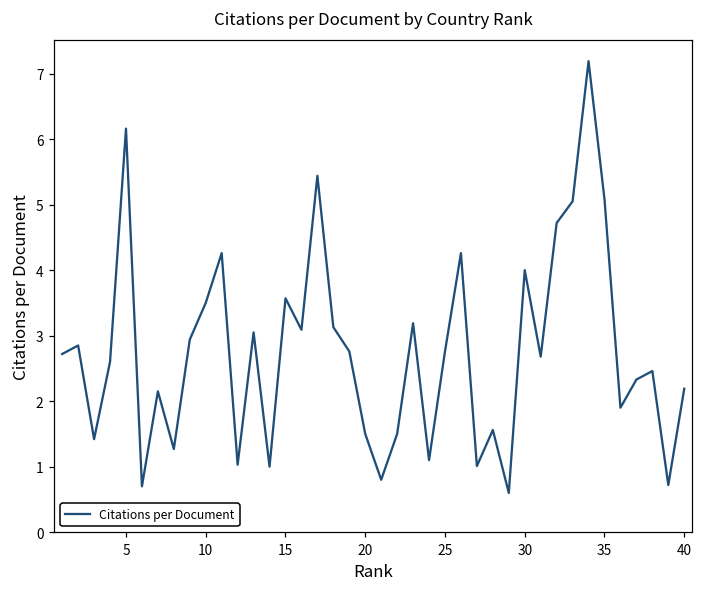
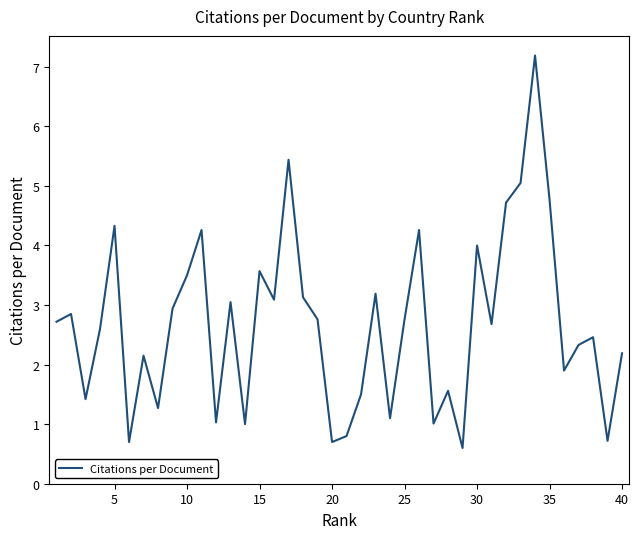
  {
-   "5": 6.2,
+   "5": 4.3,
    "10": 3.5,
    "15": 3.6,
-   "20": 1.5,
+   "20": 0.7,
    "25": 2.8,
    "30": 4.0,
-   "35": 5.1,
+   "35": 4.8,
    "40": 2.2
  }
